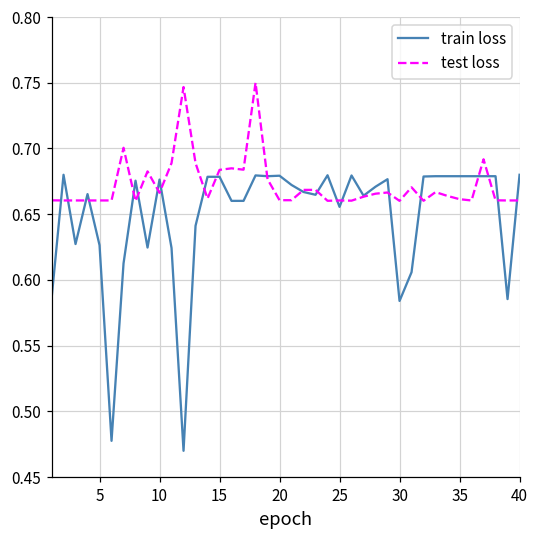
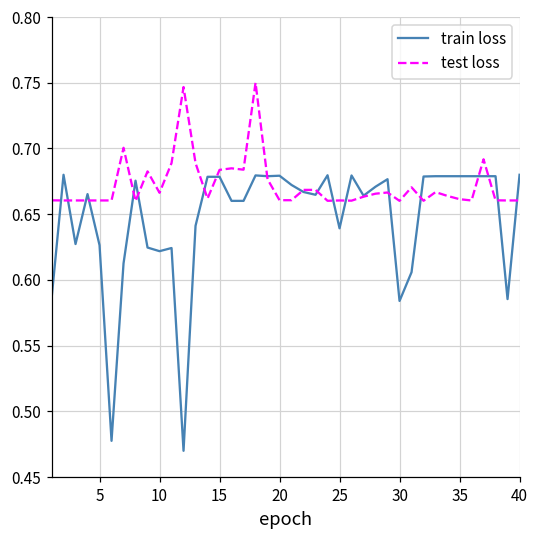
  {
    "train loss": {
      "5": 0.626,
-     "10": 0.676,
+     "10": 0.622,
      "15": 0.678,
      "20": 0.679,
-     "25": 0.656,
+     "25": 0.639,
      "30": 0.584,
      "35": 0.679,
      "40": 0.680
    },
    "test loss": {
      "5": 0.660,
      "10": 0.666,
      "15": 0.684,
      "20": 0.661,
      "25": 0.660,
      "30": 0.660,
      "35": 0.661,
      "40": 0.660
    }
  }
